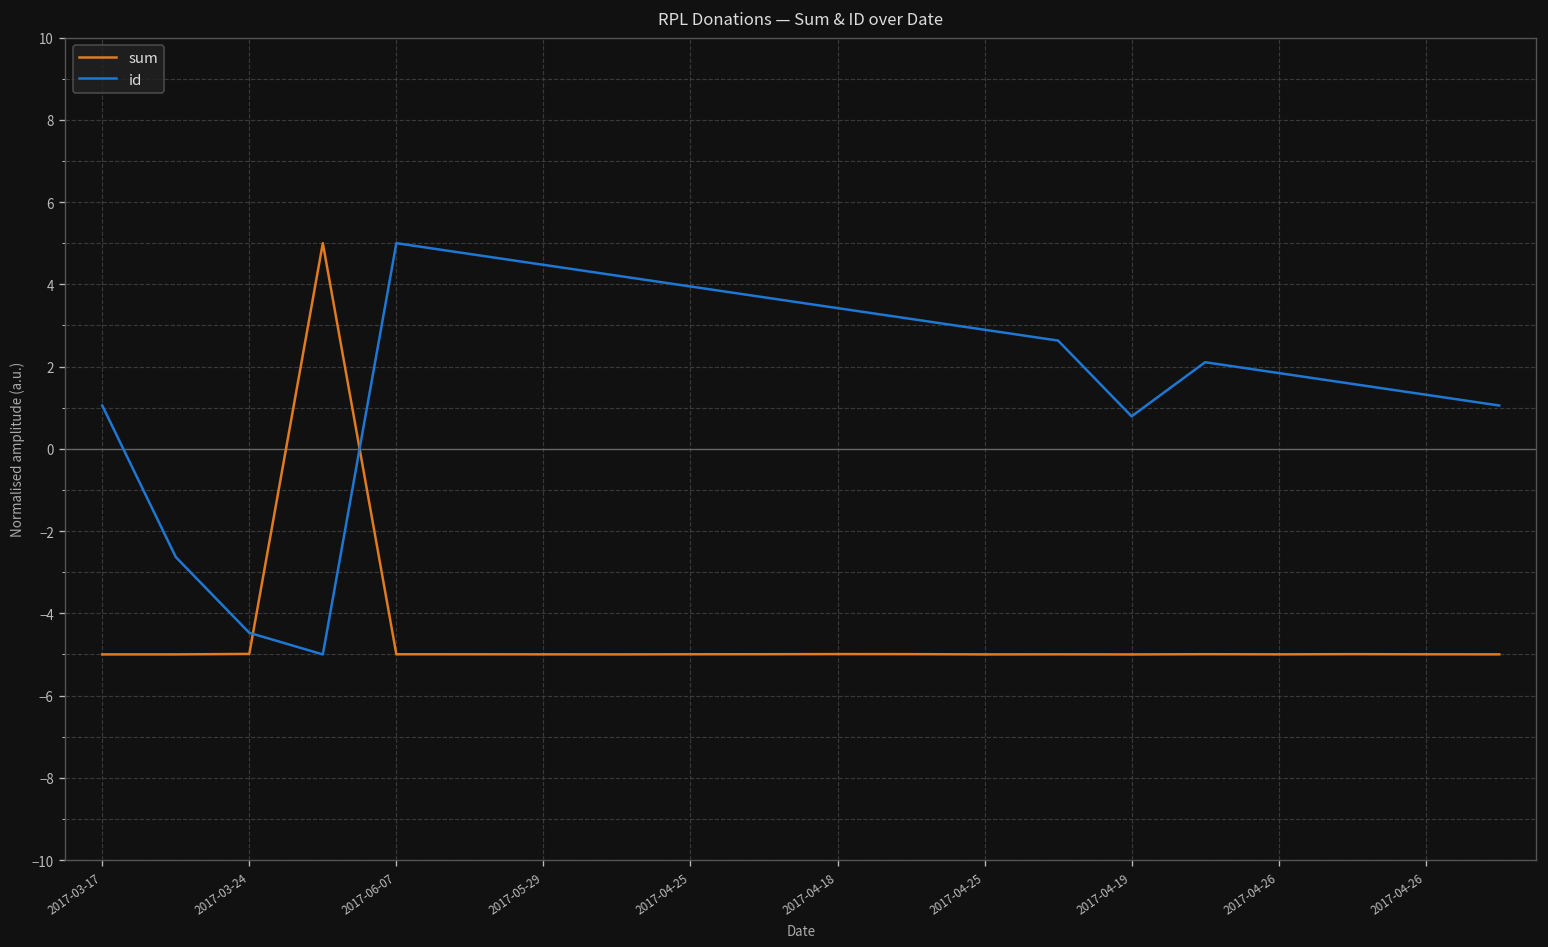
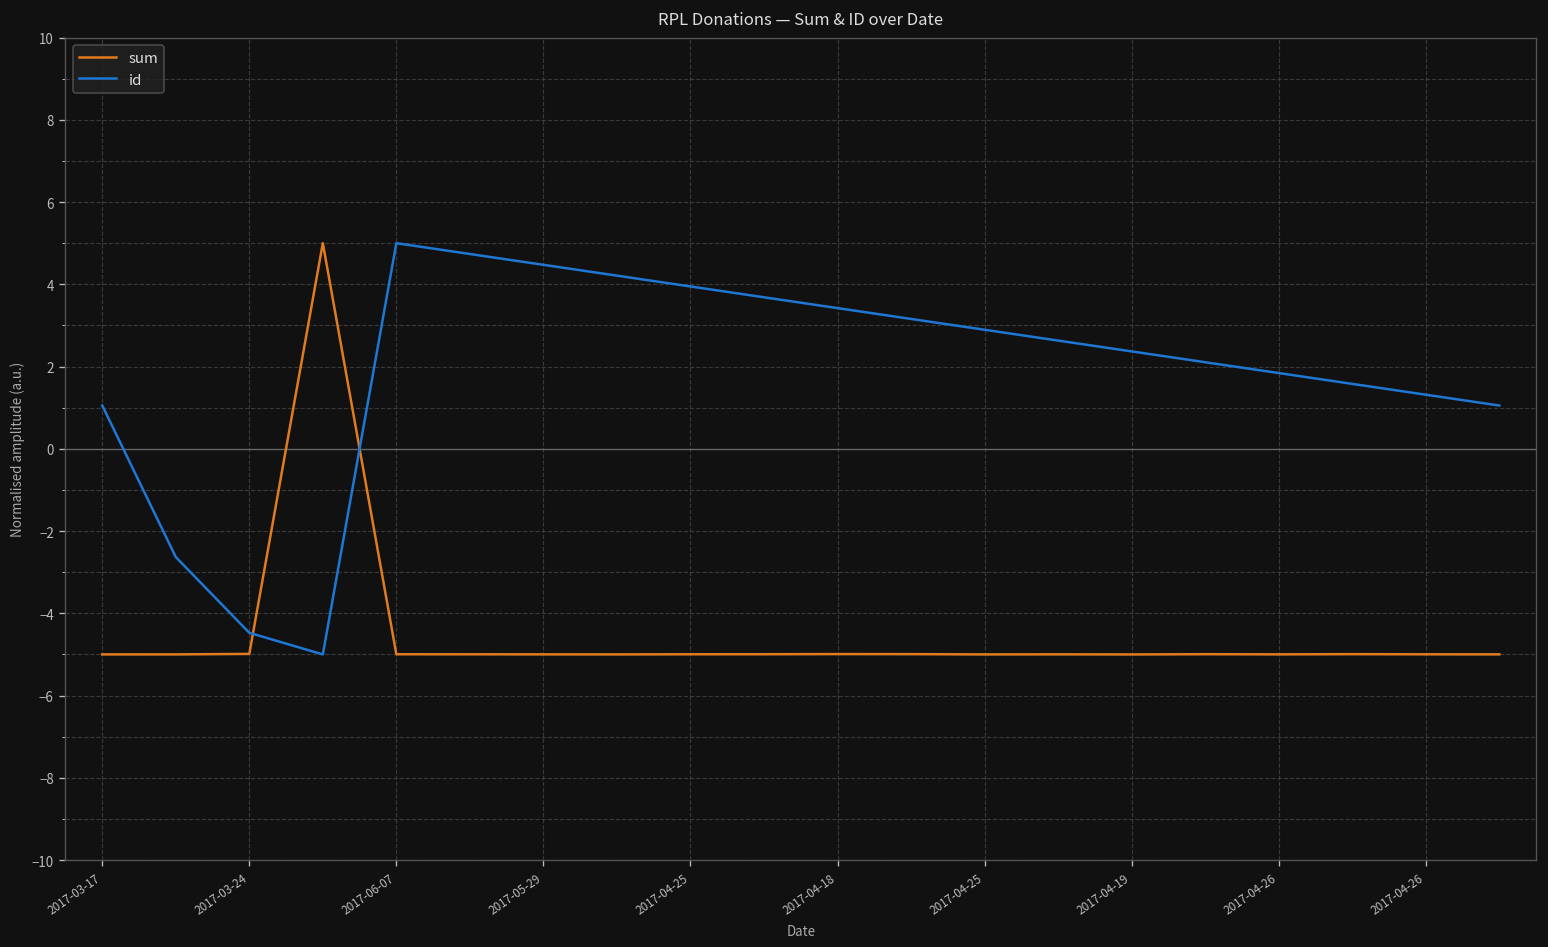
  {
    "sum": {
      "2017-03-17": -5.0,
      "2017-03-24": -5.0,
      "2017-06-07": -5.0,
      "2017-04-19": -5.0
    },
    "id": {
      "2017-03-17": 1.1,
      "2017-03-24": -4.5,
      "2017-06-07": 5.0,
-     "2017-04-19": 0.8
+     "2017-04-19": 2.4
    }
  }
